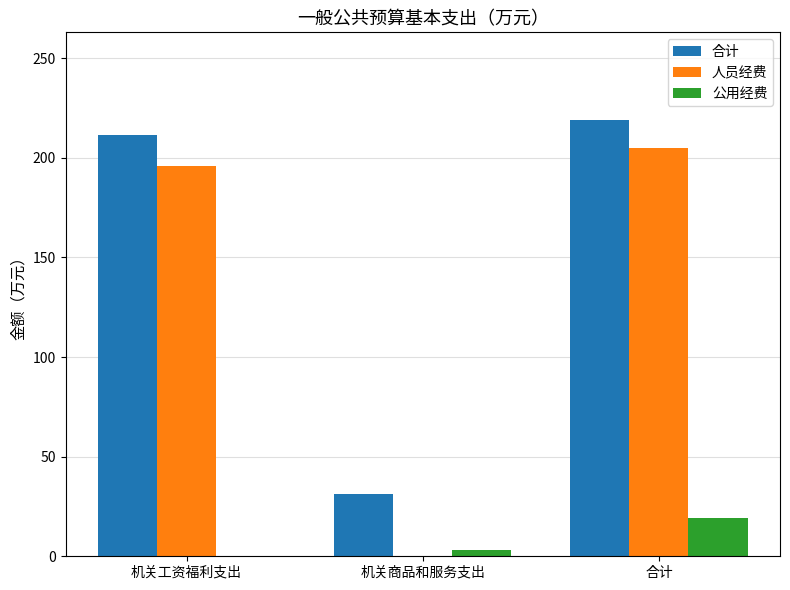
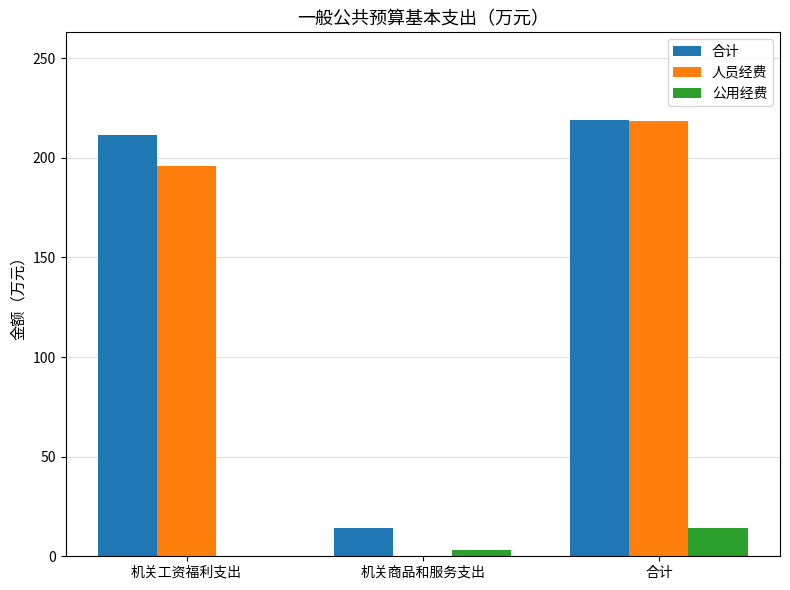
  {
    "合计": {
      "机关工资福利支出": 211,
-     "机关商品和服务支出": 31,
+     "机关商品和服务支出": 14,
      "合计": 219
    },
    "人员经费": {
      "机关工资福利支出": 196,
      "机关商品和服务支出": 0,
-     "合计": 205
+     "合计": 218
    },
    "公用经费": {
      "机关工资福利支出": 0,
      "机关商品和服务支出": 3,
-     "合计": 19
+     "合计": 14
    }
  }
